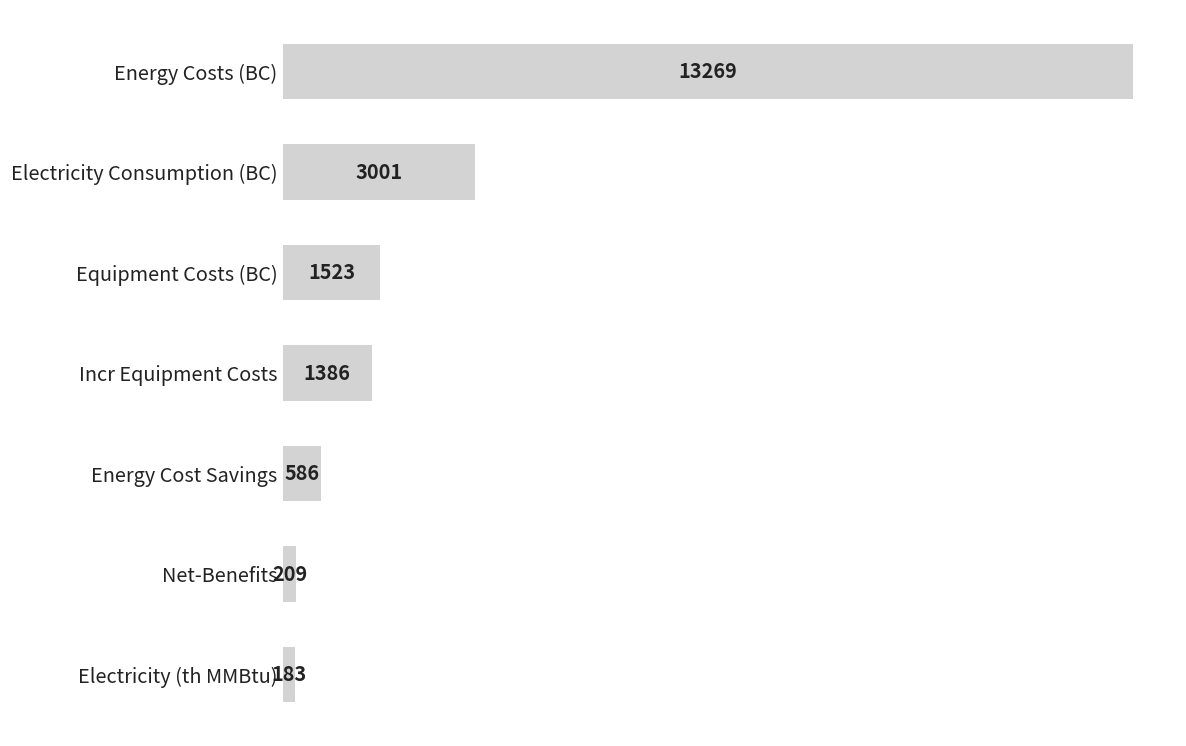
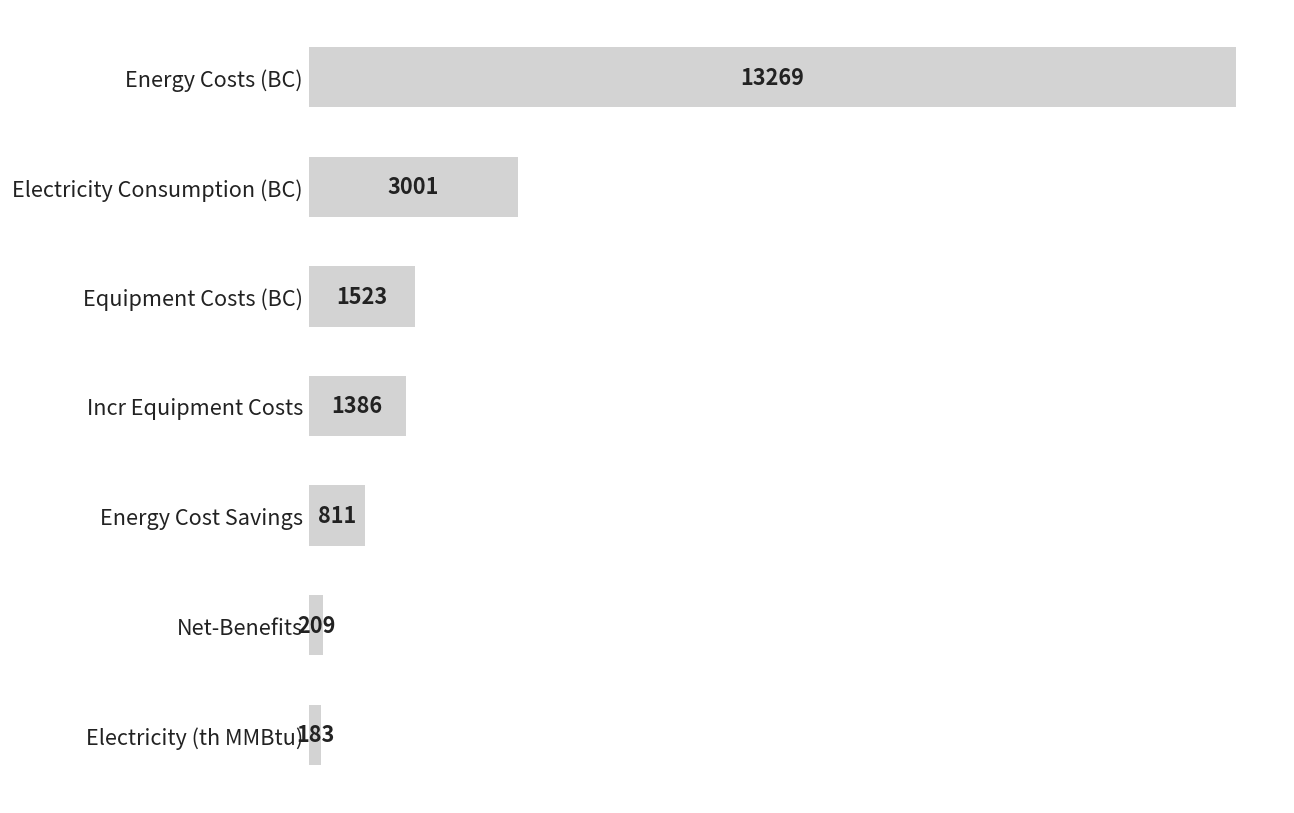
  {
    "Energy Costs (BC)": 13269,
    "Electricity Consumption (BC)": 3001,
    "Equipment Costs (BC)": 1523,
    "Incr Equipment Costs": 1386,
-   "Energy Cost Savings": 586,
+   "Energy Cost Savings": 811,
    "Net-Benefits": 209,
    "Electricity (th MMBtu)": 183
  }
